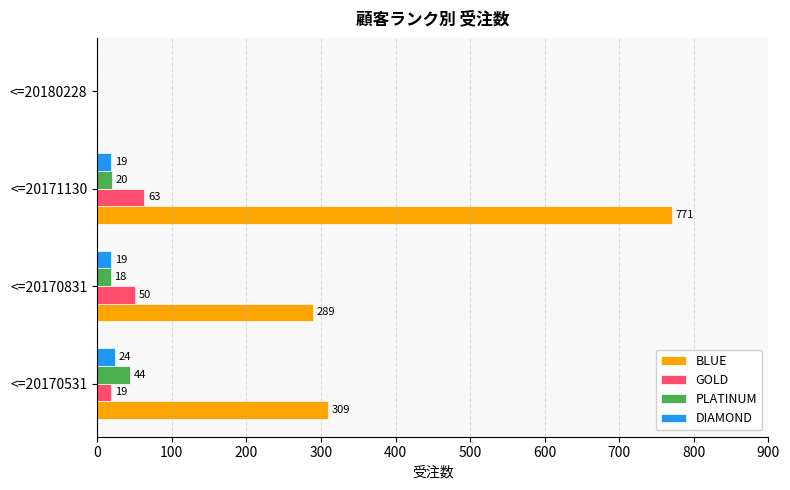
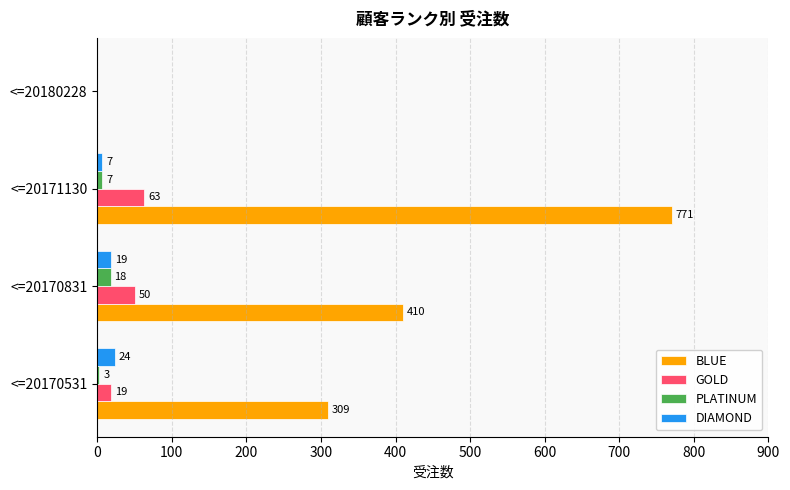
  {
    "BLUE": {
      "<=20171130": 771,
-     "<=20170831": 289,
+     "<=20170831": 410,
      "<=20170531": 309
    },
    "GOLD": {
      "<=20171130": 63,
      "<=20170831": 50,
      "<=20170531": 19
    },
    "PLATINUM": {
-     "<=20171130": 20,
+     "<=20171130": 7,
      "<=20170831": 18,
-     "<=20170531": 44
+     "<=20170531": 3
    },
    "DIAMOND": {
-     "<=20171130": 19,
+     "<=20171130": 7,
      "<=20170831": 19,
      "<=20170531": 24
    }
  }
